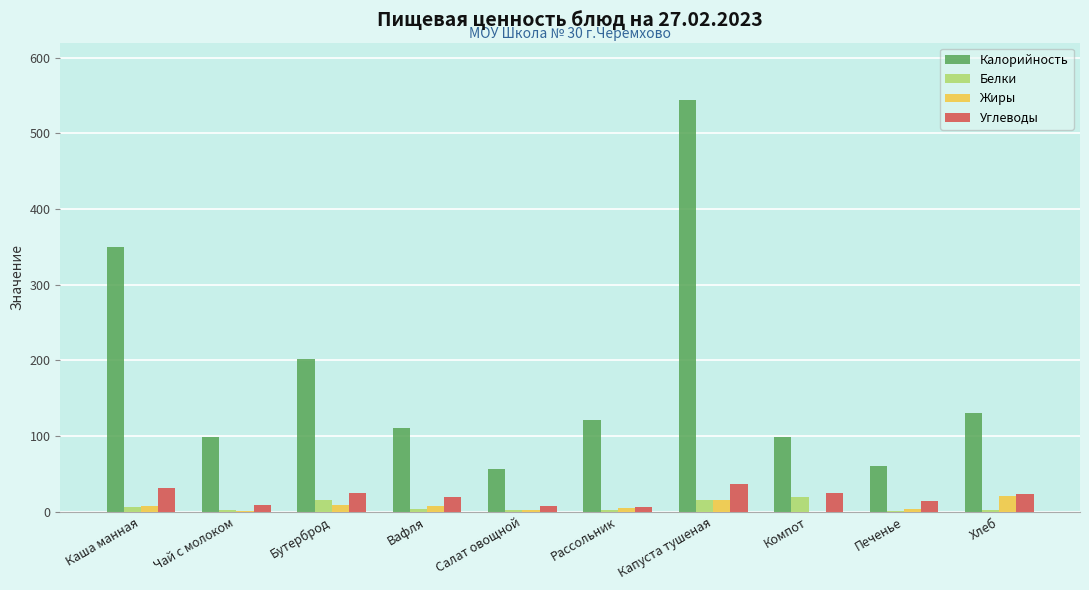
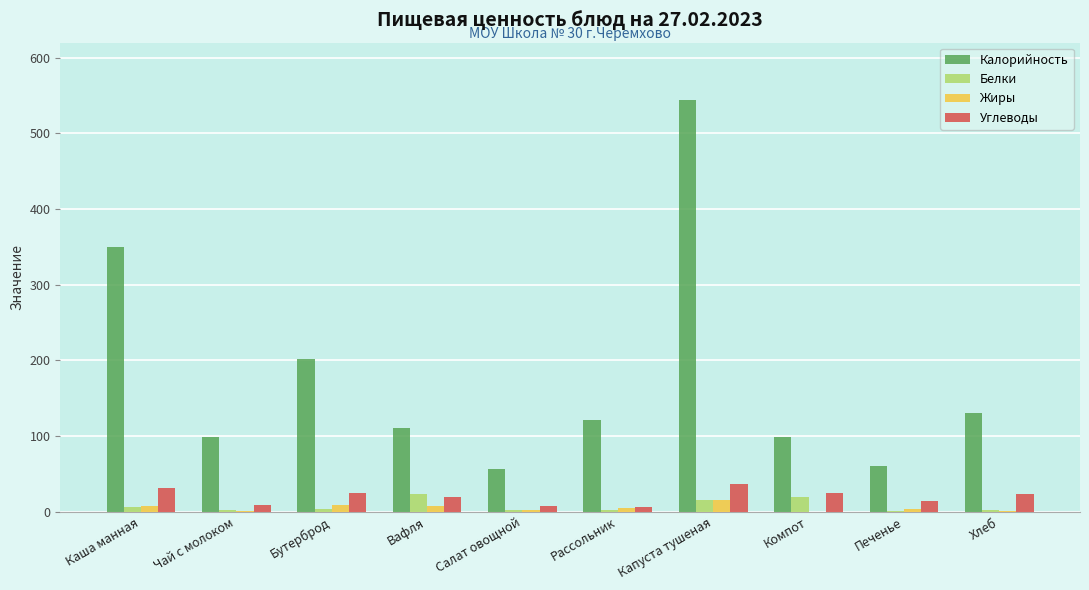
  {
    "Калорийность": {
      "Каша манная": 350,
      "Чай с молоком": 100,
      "Бутерброд": 200,
      "Вафля": 110,
      "Салат овощной": 60,
      "Рассольник": 120,
      "Капуста тушеная": 540,
      "Компот": 100,
      "Печенье": 60,
      "Хлеб": 130
    },
    "Белки": {
      "Каша манная": 10,
-     "Бутерброд": 20,
-     "Вафля": 0,
+     "Бутерброд": 0,
+     "Вафля": 20,
      "Капуста тушеная": 20,
      "Компот": 20
    },
    "Жиры": {
      "Каша манная": 10,
      "Бутерброд": 10,
      "Вафля": 10,
      "Рассольник": 10,
      "Капуста тушеная": 20,
      "Компот": 0,
      "Печенье": 0,
-     "Хлеб": 20
+     "Хлеб": 0
    },
    "Углеводы": {
      "Каша манная": 30,
      "Чай с молоком": 10,
      "Бутерброд": 20,
      "Вафля": 20,
      "Салат овощной": 10,
      "Рассольник": 10,
      "Капуста тушеная": 40,
      "Компот": 20,
      "Печенье": 10,
      "Хлеб": 20
    }
  }
